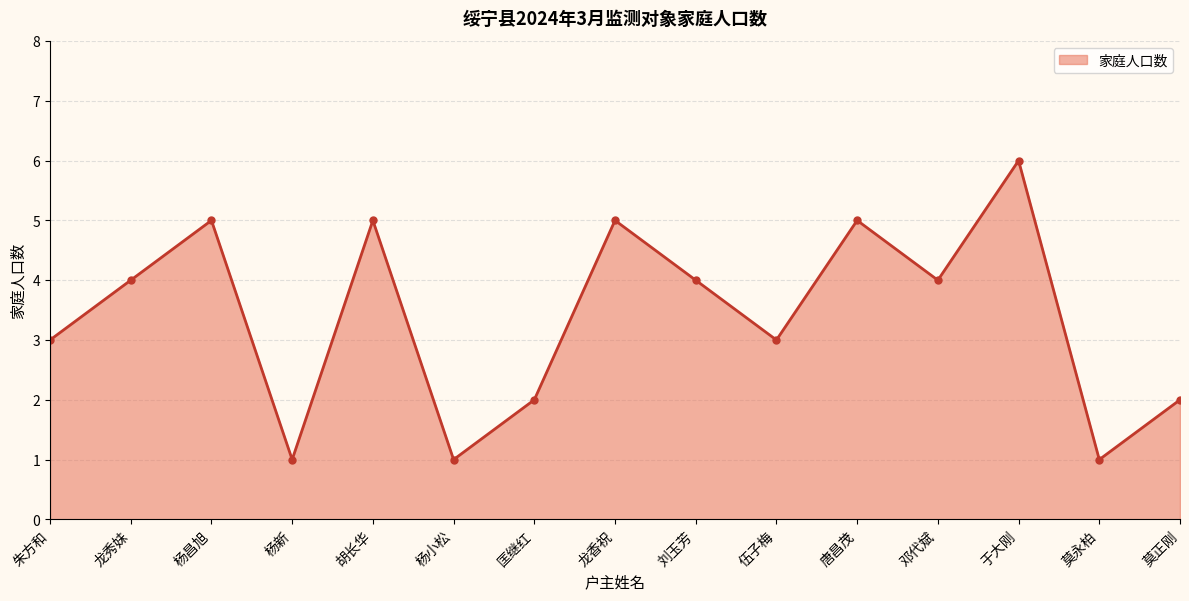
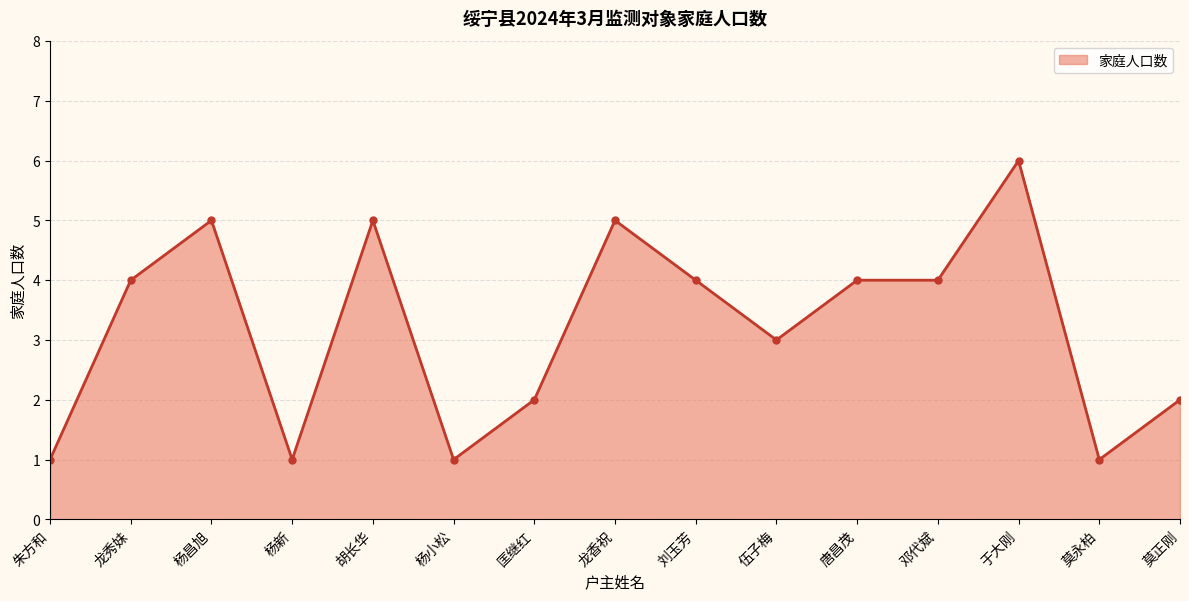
  {
-   "朱方和": 3,
+   "朱方和": 1,
    "龙秀妹": 4,
    "杨昌旭": 5,
    "杨新": 1,
    "胡长华": 5,
    "杨小松": 1,
    "匡继红": 2,
    "龙香祝": 5,
    "刘玉芳": 4,
    "伍子梅": 3,
-   "唐昌茂": 5,
+   "唐昌茂": 4,
    "邓代斌": 4,
    "于大刚": 6,
    "莫永柏": 1,
    "莫正刚": 2
  }
